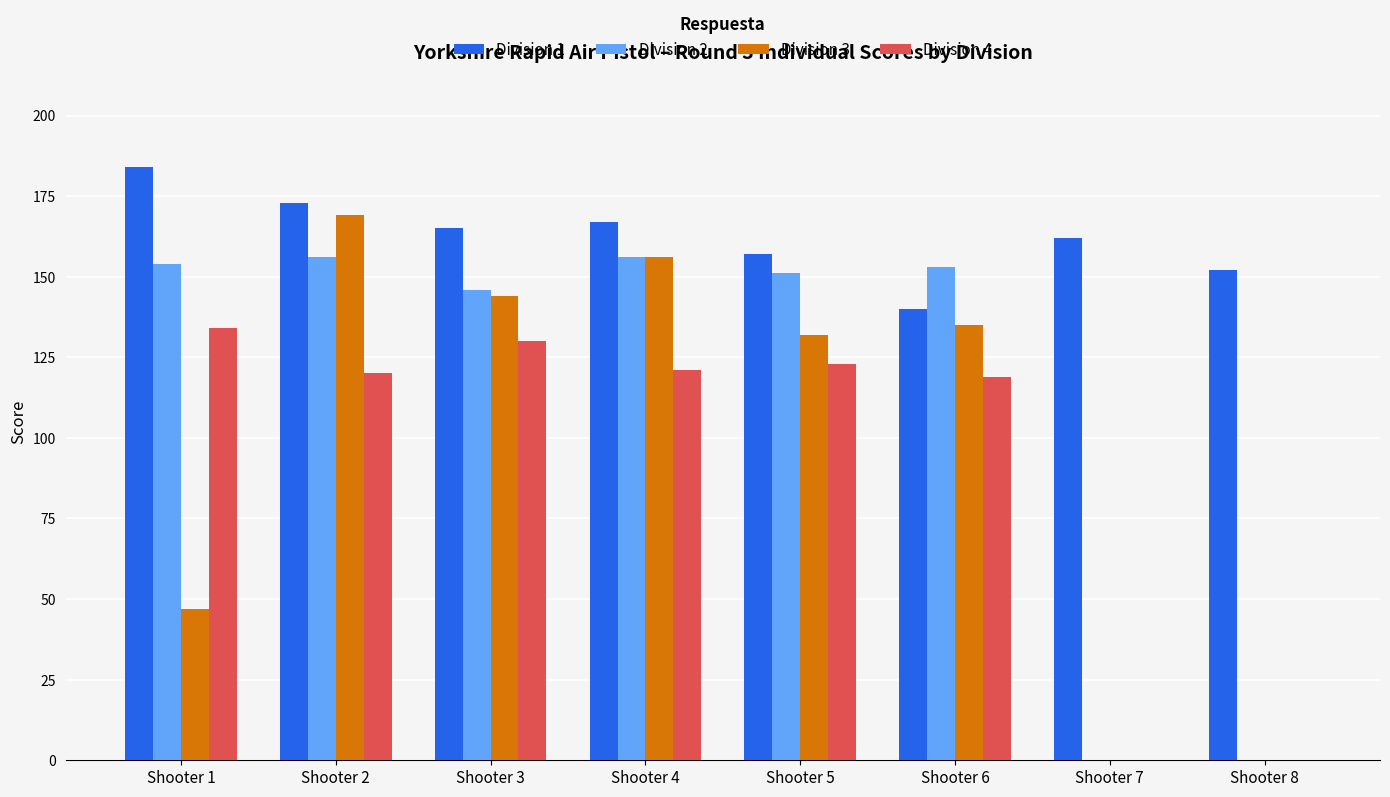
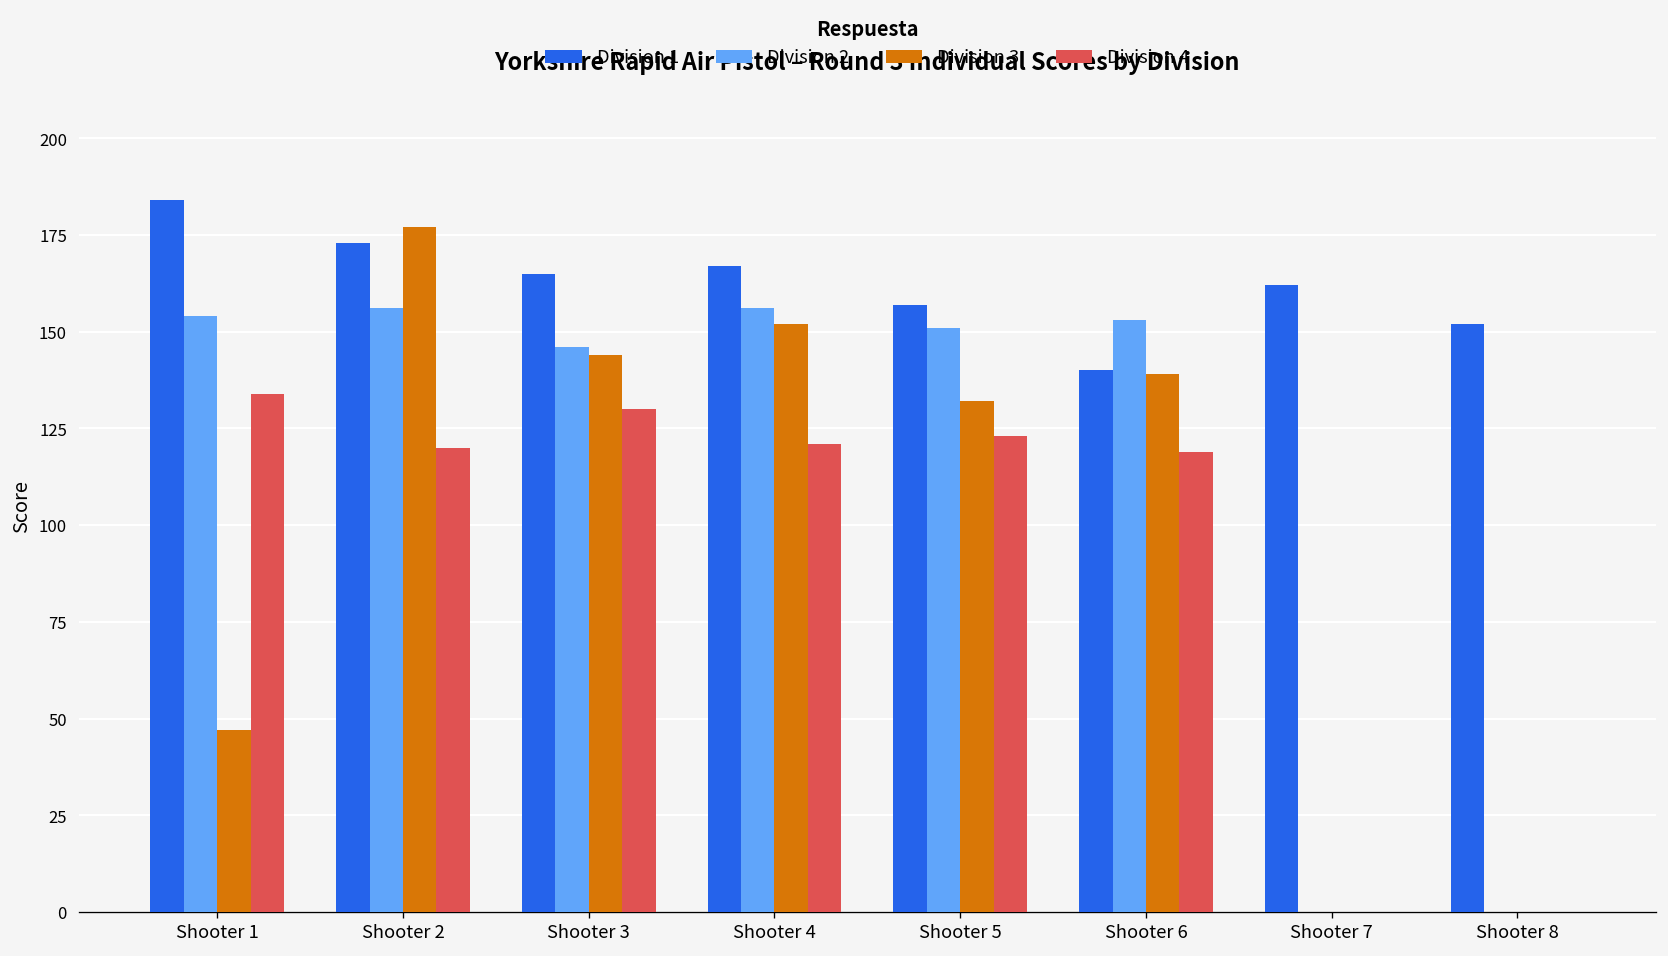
  {
    "Division 1": {
      "Shooter 1": 184,
      "Shooter 2": 173,
      "Shooter 3": 165,
      "Shooter 4": 167,
      "Shooter 5": 157,
      "Shooter 6": 140,
      "Shooter 7": 162,
      "Shooter 8": 152
    },
    "Division 2": {
      "Shooter 1": 154,
      "Shooter 2": 156,
      "Shooter 3": 146,
      "Shooter 4": 156,
      "Shooter 5": 151,
      "Shooter 6": 153,
      "Shooter 7": 0,
      "Shooter 8": 0
    },
    "Division 3": {
      "Shooter 1": 47,
-     "Shooter 2": 169,
+     "Shooter 2": 177,
      "Shooter 3": 144,
-     "Shooter 4": 156,
+     "Shooter 4": 152,
      "Shooter 5": 132,
-     "Shooter 6": 135,
+     "Shooter 6": 139,
      "Shooter 7": 0,
      "Shooter 8": 0
    },
    "Division 4": {
      "Shooter 1": 134,
      "Shooter 2": 120,
      "Shooter 3": 130,
      "Shooter 4": 121,
      "Shooter 5": 123,
      "Shooter 6": 119,
      "Shooter 7": 0,
      "Shooter 8": 0
    }
  }
